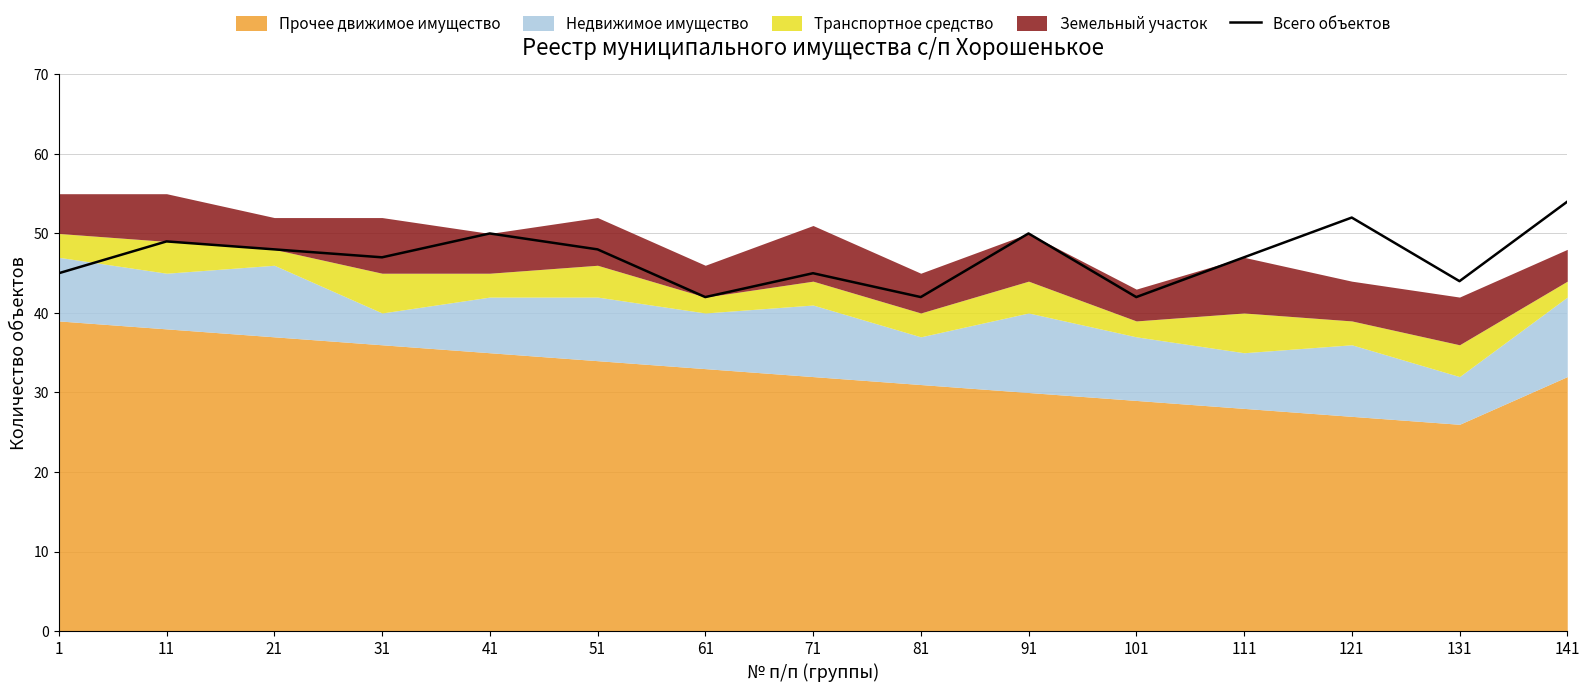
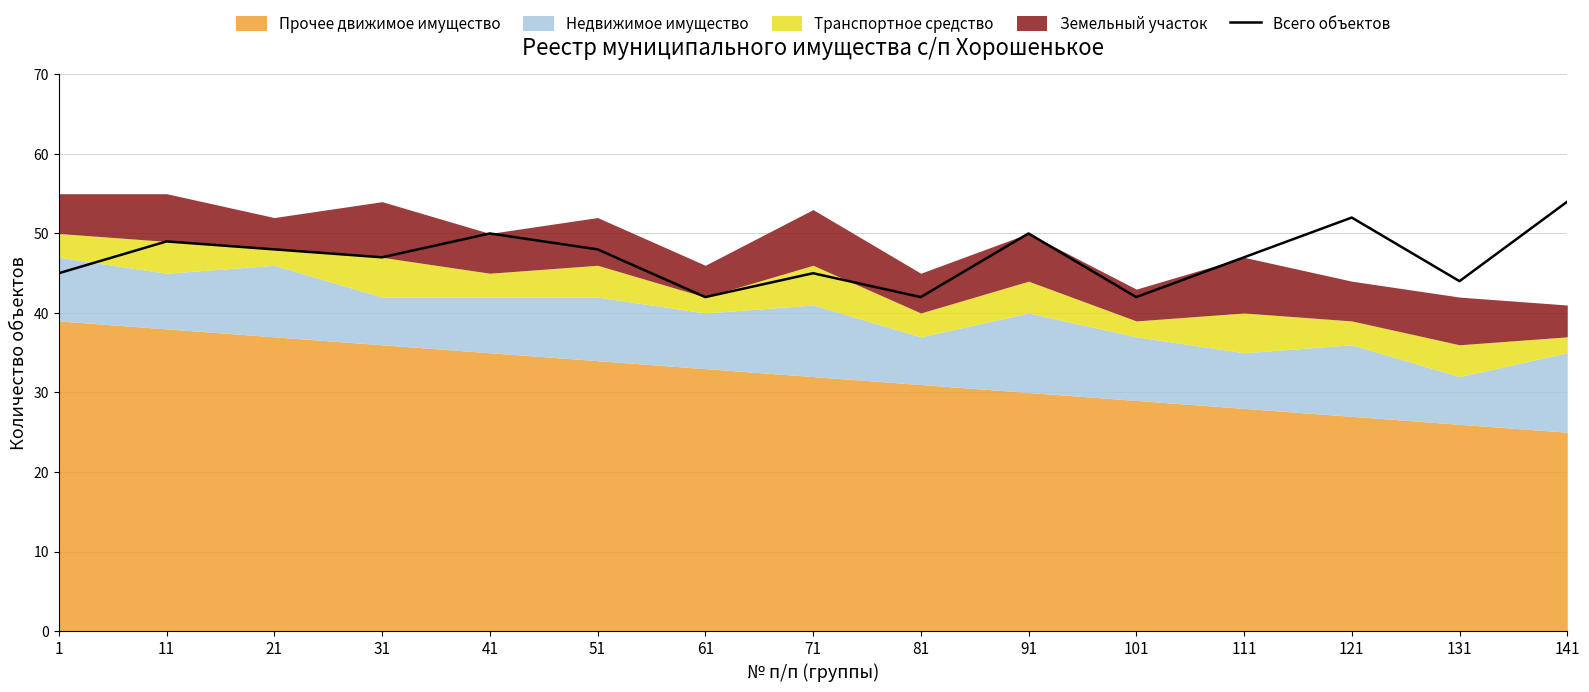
  {
    "Всего объектов": {
      "1": 45,
      "51": 48,
      "71": 45,
      "81": 42,
      "101": 42,
      "121": 52,
      "131": 44,
      "141": 54
    },
    "Прочее движимое имущество": {
      "1": 39,
      "11": 38,
      "21": 37,
      "31": 36,
      "41": 35,
      "51": 34,
      "61": 33,
      "71": 32,
      "81": 31,
      "91": 30,
      "101": 29,
      "111": 28,
      "121": 27,
      "131": 26,
-     "141": 32
+     "141": 25
    },
    "Недвижимое имущество": {
      "1": 8,
      "11": 7,
      "21": 9,
-     "31": 4,
+     "31": 6,
      "41": 7,
      "51": 8,
      "61": 7,
      "71": 9,
      "81": 6,
      "91": 10,
      "101": 8,
      "111": 7,
      "121": 9,
      "131": 6,
      "141": 10
    },
    "Транспортное средство": {
      "1": 3,
      "41": 3,
      "51": 4,
-     "71": 3,
+     "71": 5,
      "81": 3,
      "91": 4,
      "101": 2,
      "111": 5,
      "121": 3,
      "131": 4,
      "141": 2
    },
    "Земельный участок": {
      "1": 5,
      "11": 6,
      "21": 4,
      "31": 7,
      "51": 6,
      "61": 4,
      "71": 7,
      "81": 5,
      "101": 4,
      "121": 5,
      "131": 6,
      "141": 4
    }
  }
